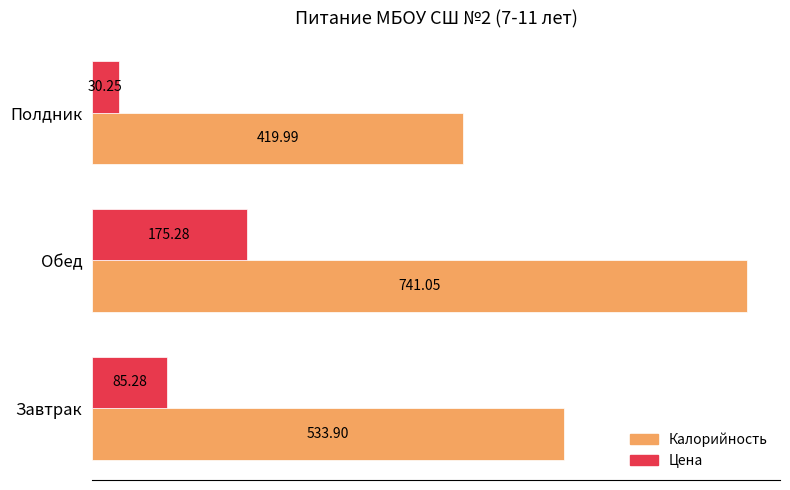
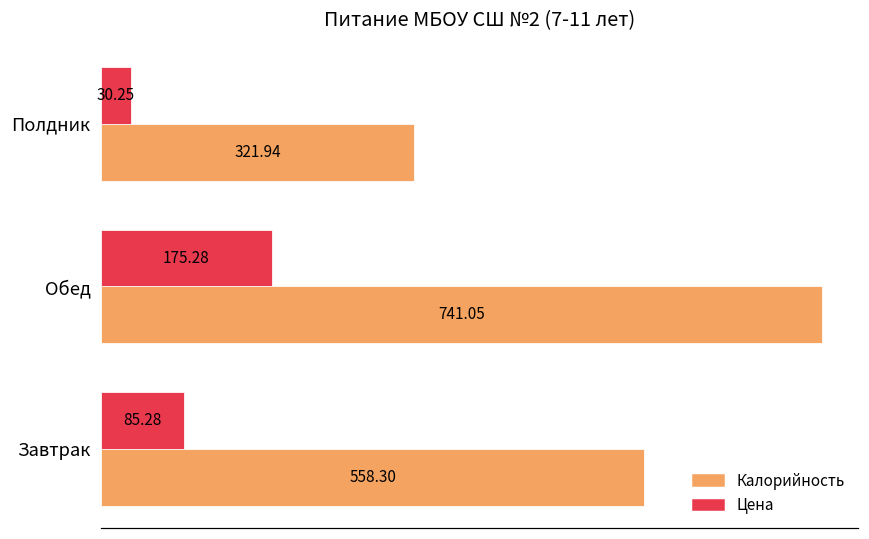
  {
    "Калорийность": {
-     "Полдник": 419.99,
+     "Полдник": 321.94,
      "Обед": 741.05,
-     "Завтрак": 533.90
+     "Завтрак": 558.30
    },
    "Цена": {
      "Полдник": 30.25,
      "Обед": 175.28,
      "Завтрак": 85.28
    }
  }
